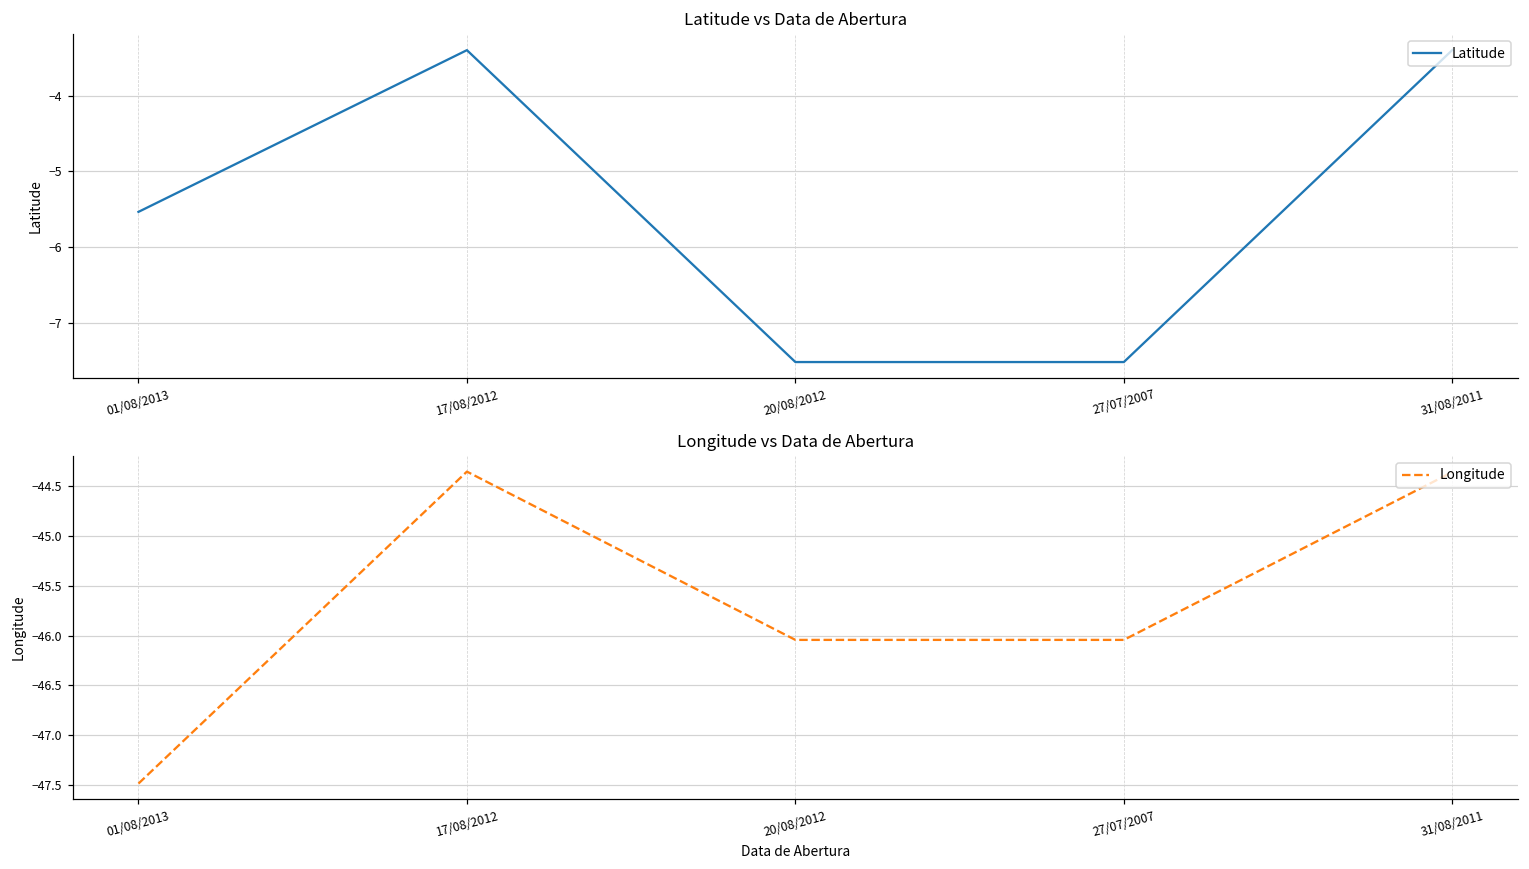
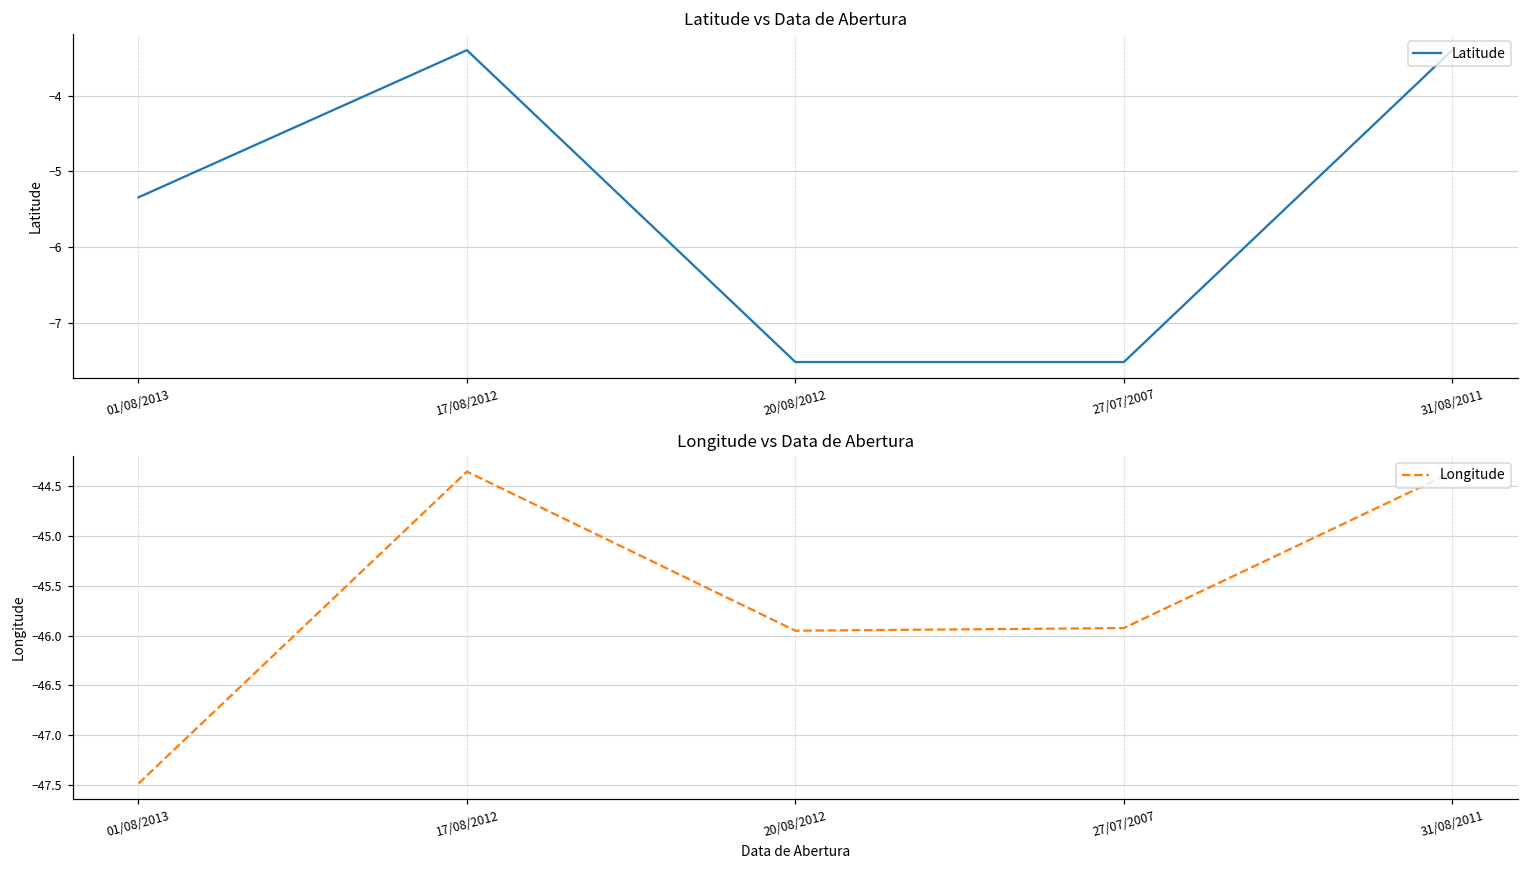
  {
    "Latitude vs Data de Abertura": {
-     "01/08/2013": -5.5,
+     "01/08/2013": -5.3,
      "17/08/2012": -3.4,
      "20/08/2012": -7.5,
      "27/07/2007": -7.5
    },
    "Longitude vs Data de Abertura": {
      "01/08/2013": -47.5,
      "17/08/2012": -44.4,
-     "20/08/2012": -46.04,
-     "27/07/2007": -46.0
+     "20/08/2012": -45.95,
+     "27/07/2007": -45.9
    }
  }
